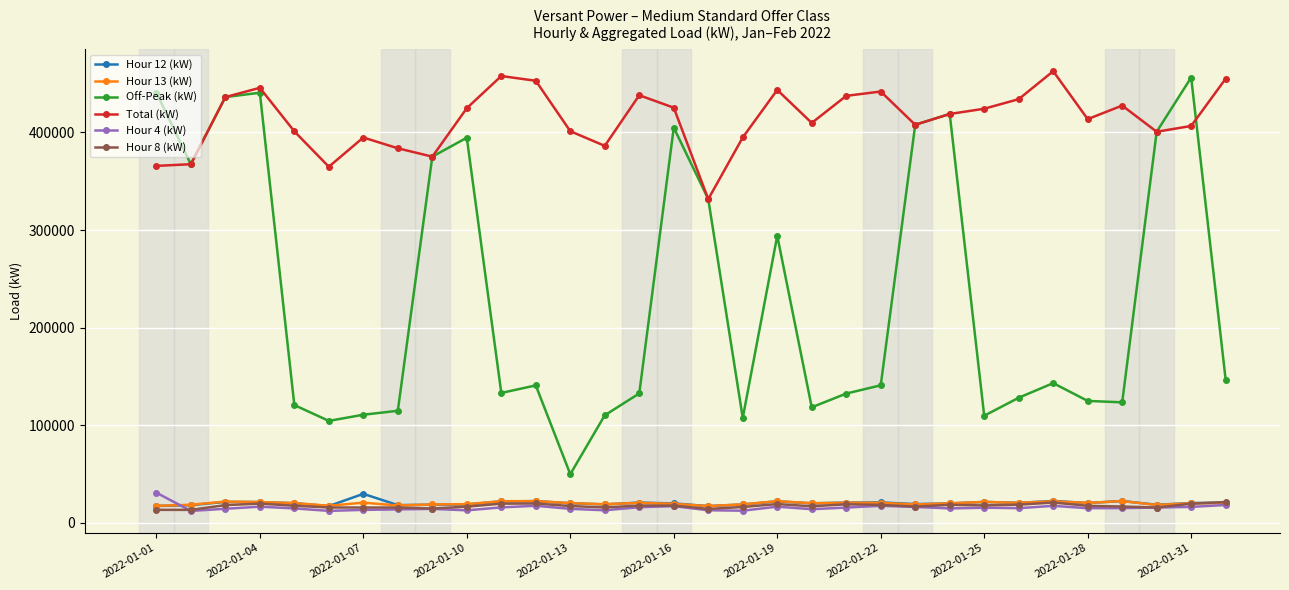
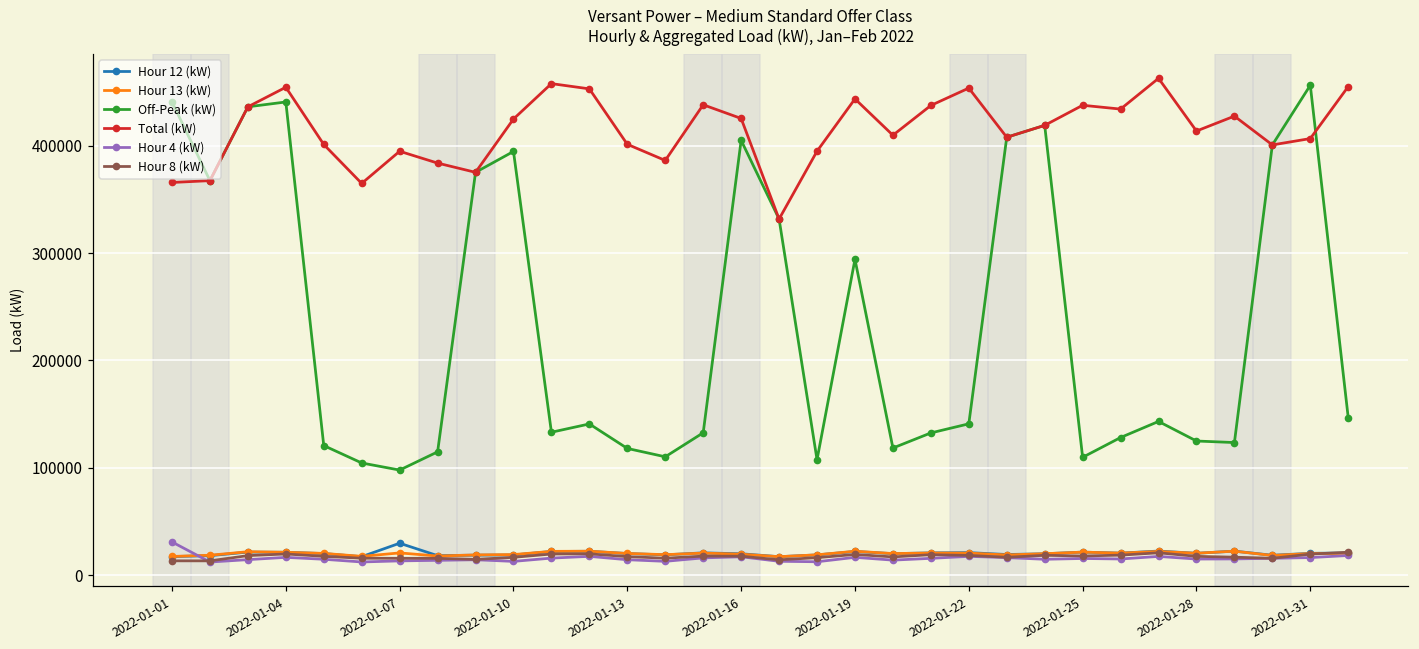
  {
    "Hour 12 (kW)": {
      "2022-01-07": 30000
    },
    "Hour 13 (kW)": {
      "2022-01-07": 20000
    },
    "Off-Peak (kW)": {
      "2022-01-04": 440000,
-     "2022-01-07": 110000,
+     "2022-01-07": 100000,
      "2022-01-10": 390000,
-     "2022-01-13": 50000,
+     "2022-01-13": 120000,
      "2022-01-16": 400000,
      "2022-01-19": 290000,
      "2022-01-22": 140000,
      "2022-01-25": 110000,
      "2022-01-28": 130000,
      "2022-01-31": 460000
    },
    "Total (kW)": {
      "2022-01-01": 370000,
-     "2022-01-04": 446000,
+     "2022-01-04": 454000,
      "2022-01-07": 390000,
      "2022-01-10": 420000,
      "2022-01-13": 400000,
      "2022-01-16": 430000,
      "2022-01-19": 440000,
-     "2022-01-22": 440000,
-     "2022-01-25": 420000,
+     "2022-01-22": 450000,
+     "2022-01-25": 440000,
      "2022-01-28": 410000,
      "2022-01-31": 410000
    },
    "Hour 4 (kW)": {
      "2022-01-01": 30000,
      "2022-01-04": 20000,
      "2022-01-10": 10000,
      "2022-01-13": 10000,
      "2022-01-19": 20000,
      "2022-01-31": 20000
    },
    "Hour 8 (kW)": {
      "2022-01-01": 10000,
      "2022-01-13": 20000,
      "2022-01-19": 20000
    }
  }
